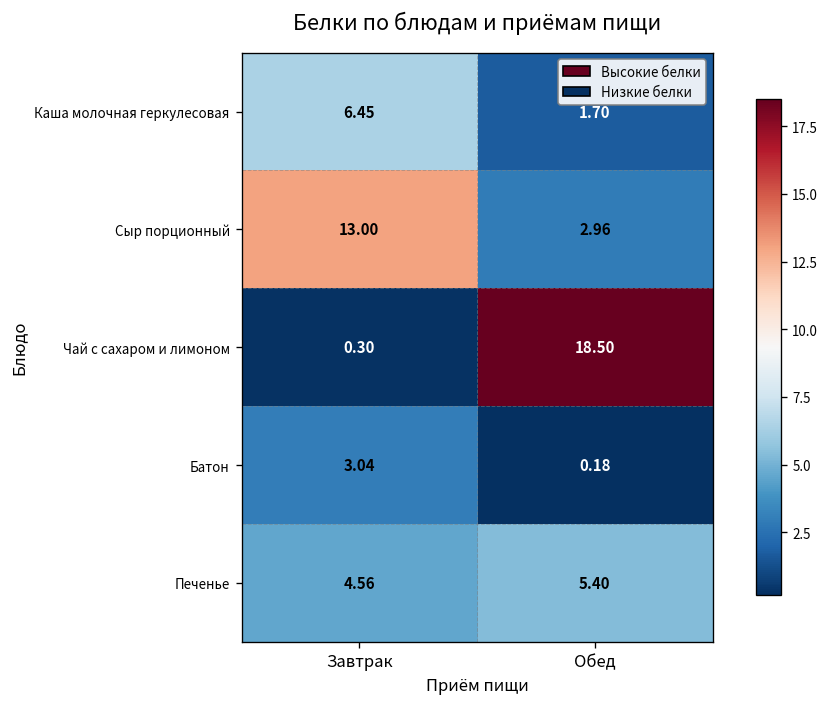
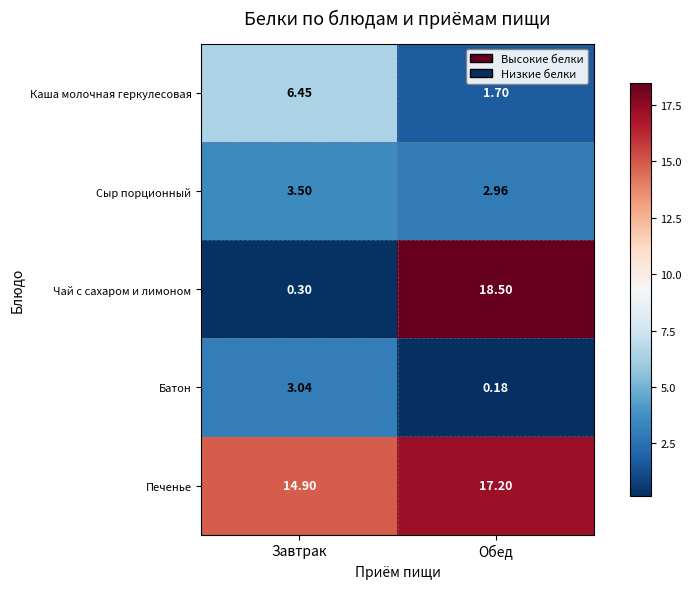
  {
    "Каша молочная геркулесовая": {
      "Завтрак": 6.45,
      "Обед": 1.70
    },
    "Сыр порционный": {
-     "Завтрак": 13.00,
+     "Завтрак": 3.50,
      "Обед": 2.96
    },
    "Чай с сахаром и лимоном": {
      "Завтрак": 0.30,
      "Обед": 18.50
    },
    "Батон": {
      "Завтрак": 3.04,
      "Обед": 0.18
    },
    "Печенье": {
-     "Завтрак": 4.56,
-     "Обед": 5.40
+     "Завтрак": 14.90,
+     "Обед": 17.20
    }
  }
